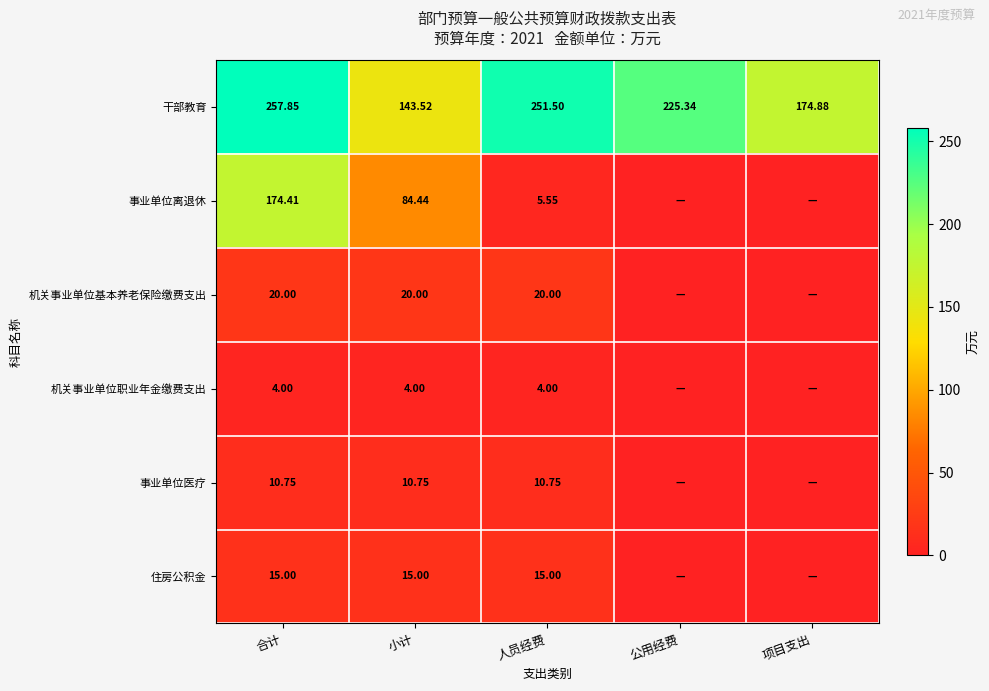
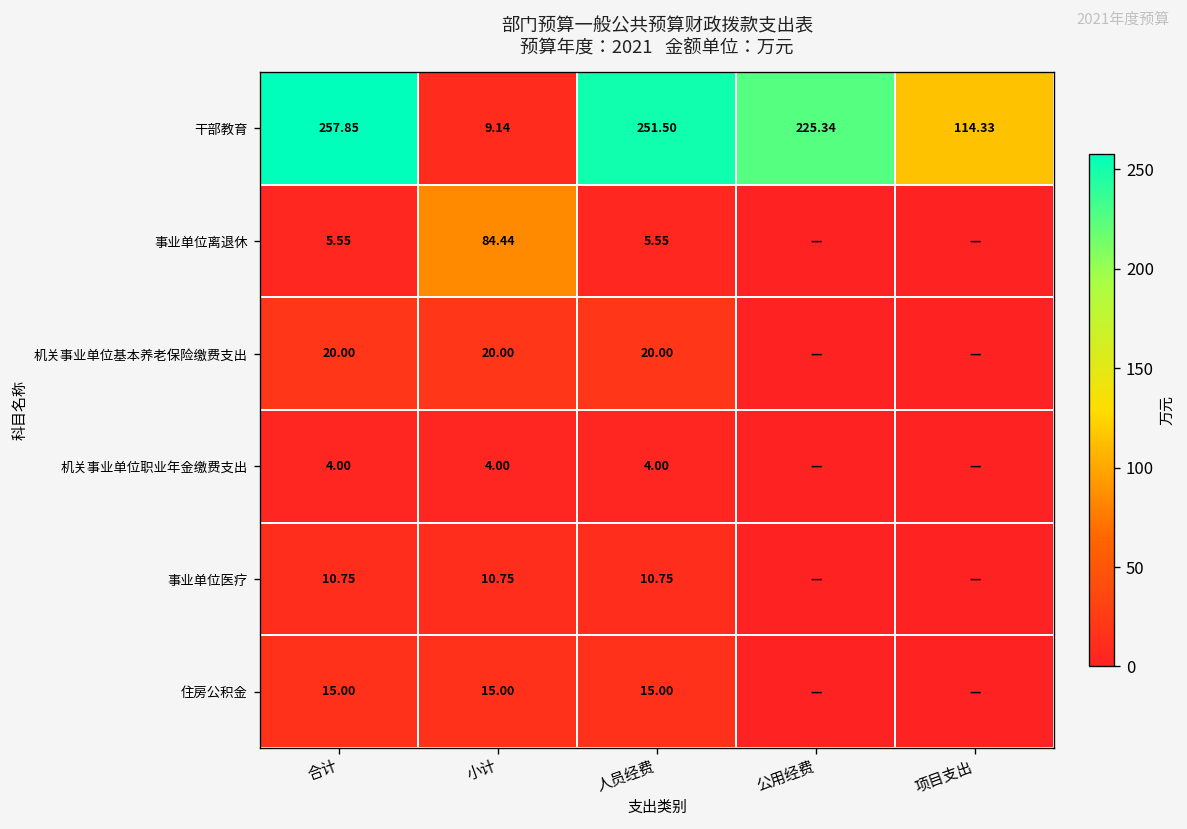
  {
    "干部教育": {
      "合计": 257.85,
-     "小计": 143.52,
+     "小计": 9.14,
      "人员经费": 251.50,
      "公用经费": 225.34,
-     "项目支出": 174.88
+     "项目支出": 114.33
    },
    "事业单位离退休": {
-     "合计": 174.41,
+     "合计": 5.55,
      "小计": 84.44,
      "人员经费": 5.55
    },
    "机关事业单位基本养老保险缴费支出": {
      "合计": 20.00,
      "小计": 20.00,
      "人员经费": 20.00
    },
    "机关事业单位职业年金缴费支出": {
      "合计": 4.00,
      "小计": 4.00,
      "人员经费": 4.00
    },
    "事业单位医疗": {
      "合计": 10.75,
      "小计": 10.75,
      "人员经费": 10.75
    },
    "住房公积金": {
      "合计": 15.00,
      "小计": 15.00,
      "人员经费": 15.00
    }
  }
